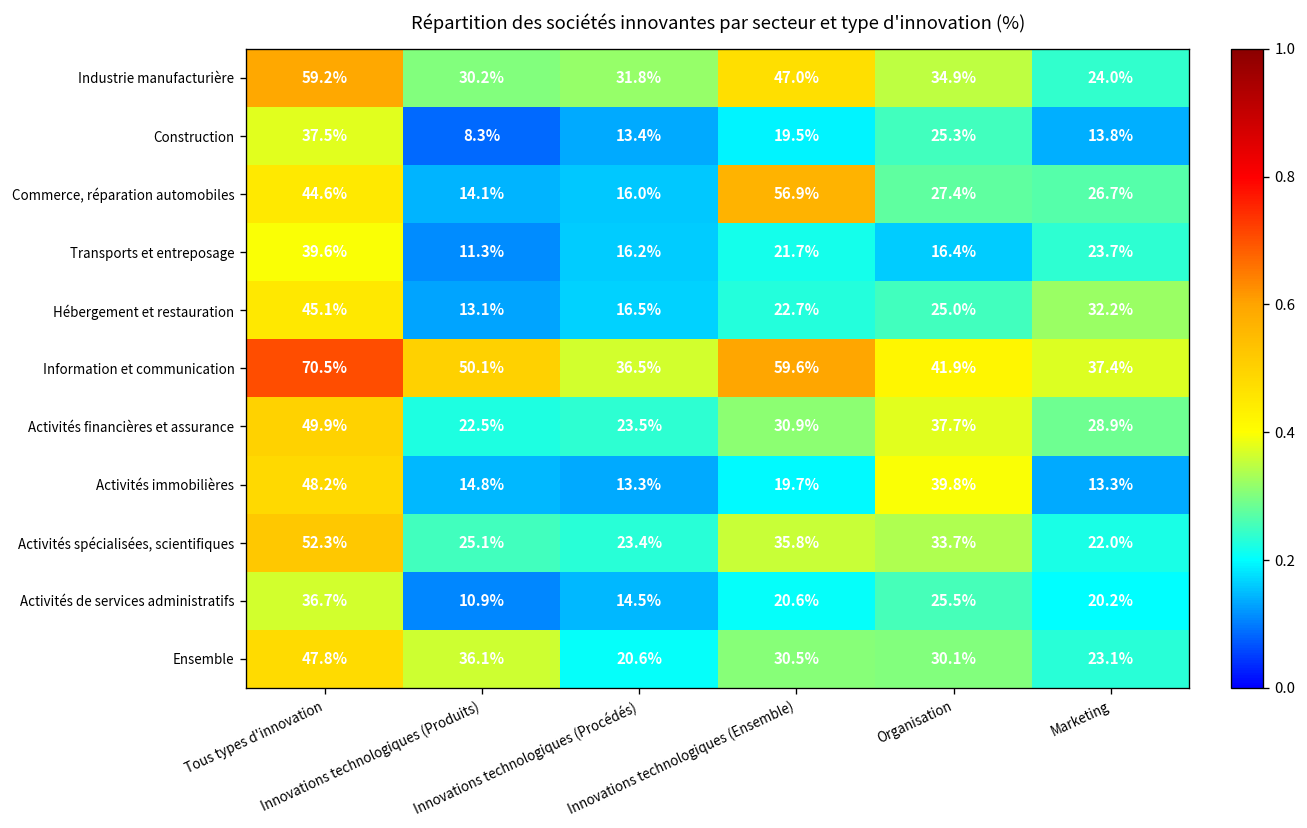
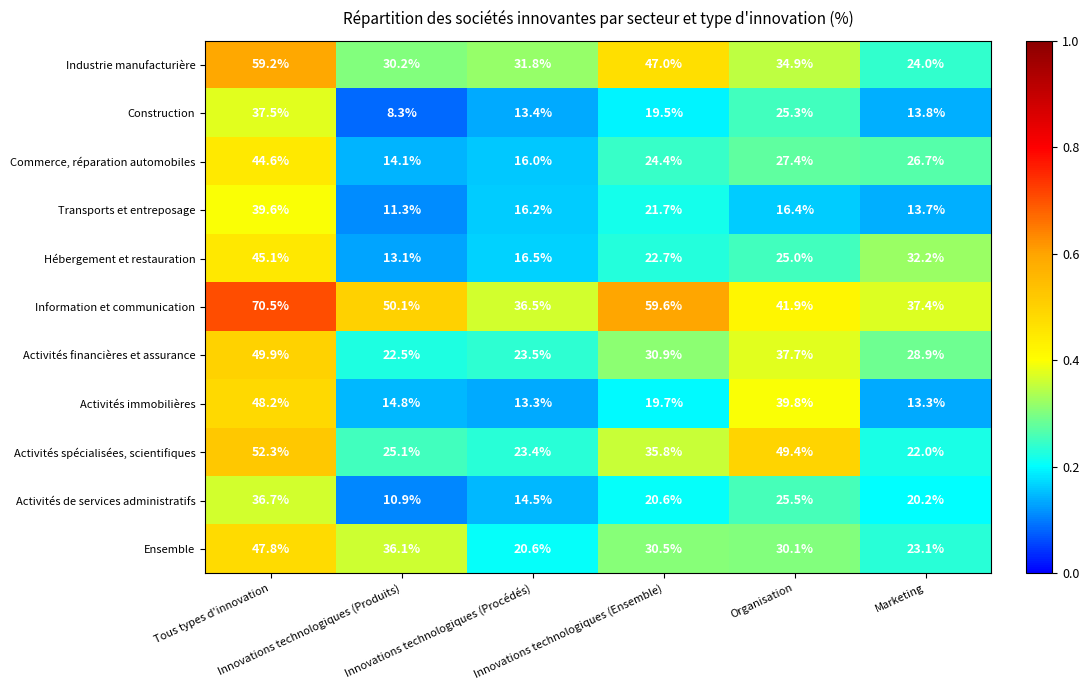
  {
    "Industrie manufacturière": {
      "Tous types d'innovation": "59.2%",
      "Innovations technologiques (Produits)": "30.2%",
      "Innovations technologiques (Procédés)": "31.8%",
      "Innovations technologiques (Ensemble)": "47.0%",
      "Organisation": "34.9%",
      "Marketing": "24.0%"
    },
    "Construction": {
      "Tous types d'innovation": "37.5%",
      "Innovations technologiques (Produits)": "8.3%",
      "Innovations technologiques (Procédés)": "13.4%",
      "Innovations technologiques (Ensemble)": "19.5%",
      "Organisation": "25.3%",
      "Marketing": "13.8%"
    },
    "Commerce, réparation automobiles": {
      "Tous types d'innovation": "44.6%",
      "Innovations technologiques (Produits)": "14.1%",
      "Innovations technologiques (Procédés)": "16.0%",
-     "Innovations technologiques (Ensemble)": "56.9%",
+     "Innovations technologiques (Ensemble)": "24.4%",
      "Organisation": "27.4%",
      "Marketing": "26.7%"
    },
    "Transports et entreposage": {
      "Tous types d'innovation": "39.6%",
      "Innovations technologiques (Produits)": "11.3%",
      "Innovations technologiques (Procédés)": "16.2%",
      "Innovations technologiques (Ensemble)": "21.7%",
      "Organisation": "16.4%",
-     "Marketing": "23.7%"
+     "Marketing": "13.7%"
    },
    "Hébergement et restauration": {
      "Tous types d'innovation": "45.1%",
      "Innovations technologiques (Produits)": "13.1%",
      "Innovations technologiques (Procédés)": "16.5%",
      "Innovations technologiques (Ensemble)": "22.7%",
      "Organisation": "25.0%",
      "Marketing": "32.2%"
    },
    "Information et communication": {
      "Tous types d'innovation": "70.5%",
      "Innovations technologiques (Produits)": "50.1%",
      "Innovations technologiques (Procédés)": "36.5%",
      "Innovations technologiques (Ensemble)": "59.6%",
      "Organisation": "41.9%",
      "Marketing": "37.4%"
    },
    "Activités financières et assurance": {
      "Tous types d'innovation": "49.9%",
      "Innovations technologiques (Produits)": "22.5%",
      "Innovations technologiques (Procédés)": "23.5%",
      "Innovations technologiques (Ensemble)": "30.9%",
      "Organisation": "37.7%",
      "Marketing": "28.9%"
    },
    "Activités immobilières": {
      "Tous types d'innovation": "48.2%",
      "Innovations technologiques (Produits)": "14.8%",
      "Innovations technologiques (Procédés)": "13.3%",
      "Innovations technologiques (Ensemble)": "19.7%",
      "Organisation": "39.8%",
      "Marketing": "13.3%"
    },
    "Activités spécialisées, scientifiques": {
      "Tous types d'innovation": "52.3%",
      "Innovations technologiques (Produits)": "25.1%",
      "Innovations technologiques (Procédés)": "23.4%",
      "Innovations technologiques (Ensemble)": "35.8%",
-     "Organisation": "33.7%",
+     "Organisation": "49.4%",
      "Marketing": "22.0%"
    },
    "Activités de services administratifs": {
      "Tous types d'innovation": "36.7%",
      "Innovations technologiques (Produits)": "10.9%",
      "Innovations technologiques (Procédés)": "14.5%",
      "Innovations technologiques (Ensemble)": "20.6%",
      "Organisation": "25.5%",
      "Marketing": "20.2%"
    },
    "Ensemble": {
      "Tous types d'innovation": "47.8%",
      "Innovations technologiques (Produits)": "36.1%",
      "Innovations technologiques (Procédés)": "20.6%",
      "Innovations technologiques (Ensemble)": "30.5%",
      "Organisation": "30.1%",
      "Marketing": "23.1%"
    }
  }
